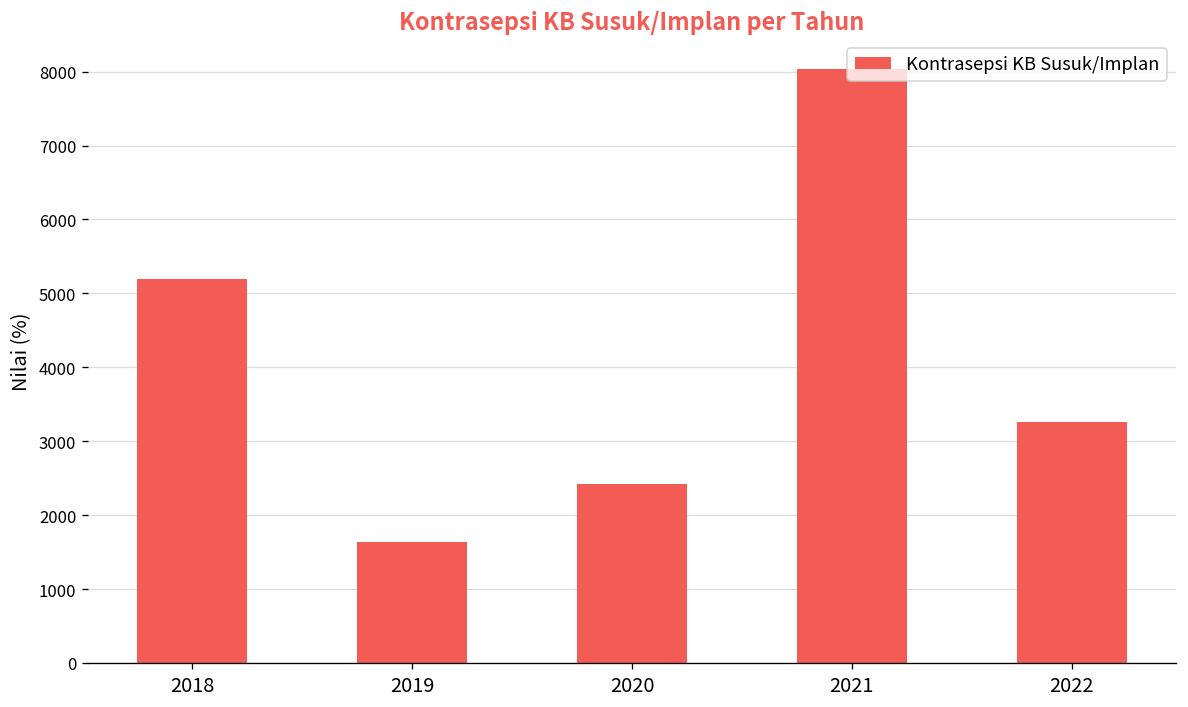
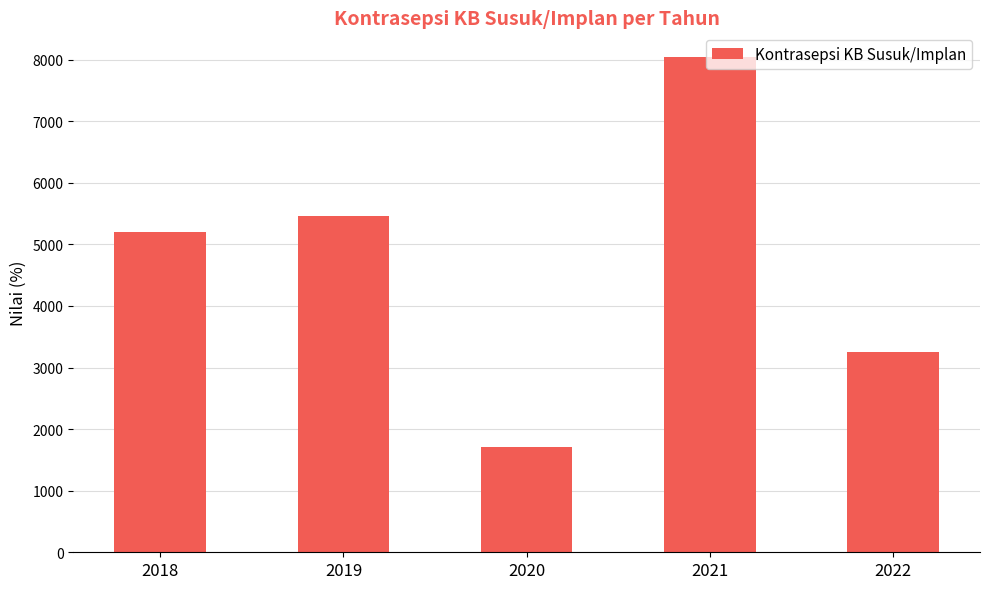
  {
    "2018": 5200,
-   "2019": 1600,
-   "2020": 2400,
+   "2019": 5500,
+   "2020": 1700,
    "2022": 3300
  }
